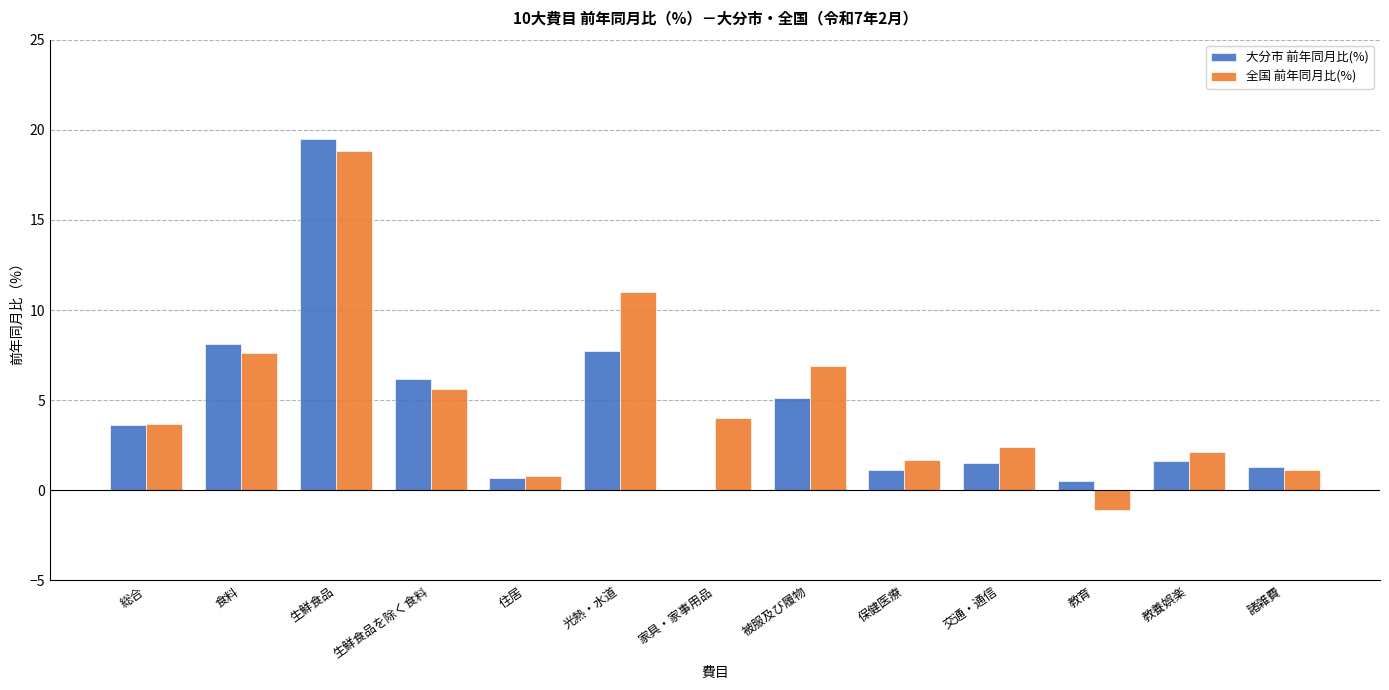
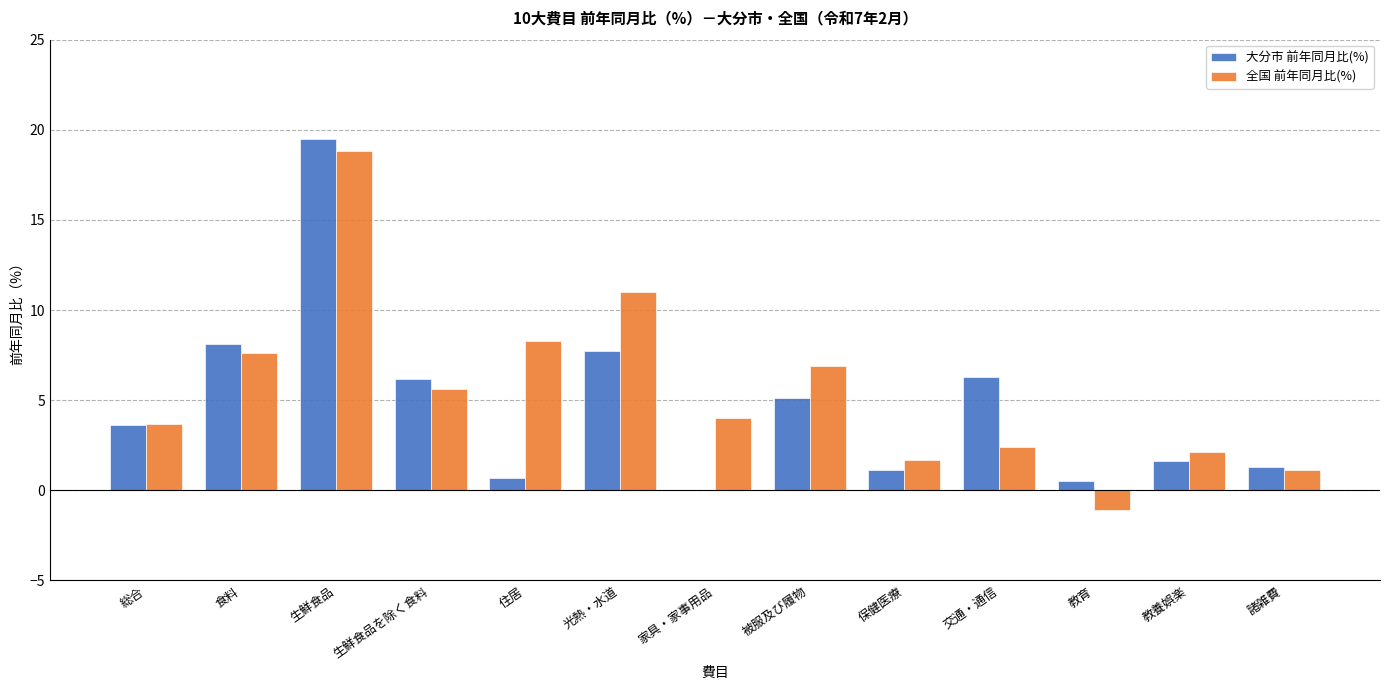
  {
    "大分市 前年同月比(%)": {
      "総合": 3.6,
      "食料": 8.1,
      "生鮮食品": 19.5,
      "生鮮食品を除く食料": 6.2,
      "住居": 0.7,
      "光熱・水道": 7.7,
      "家具・家事用品": 0.0,
      "被服及び履物": 5.1,
      "保健医療": 1.1,
-     "交通・通信": 1.5,
+     "交通・通信": 6.3,
      "教育": 0.5,
      "教養娯楽": 1.6,
      "諸雑費": 1.3
    },
    "全国 前年同月比(%)": {
      "総合": 3.7,
      "食料": 7.6,
      "生鮮食品": 18.8,
      "生鮮食品を除く食料": 5.6,
-     "住居": 0.8,
+     "住居": 8.3,
      "光熱・水道": 11.0,
      "家具・家事用品": 4.0,
      "被服及び履物": 6.9,
      "保健医療": 1.7,
      "交通・通信": 2.4,
      "教育": -1.1,
      "教養娯楽": 2.1,
      "諸雑費": 1.1
    }
  }
